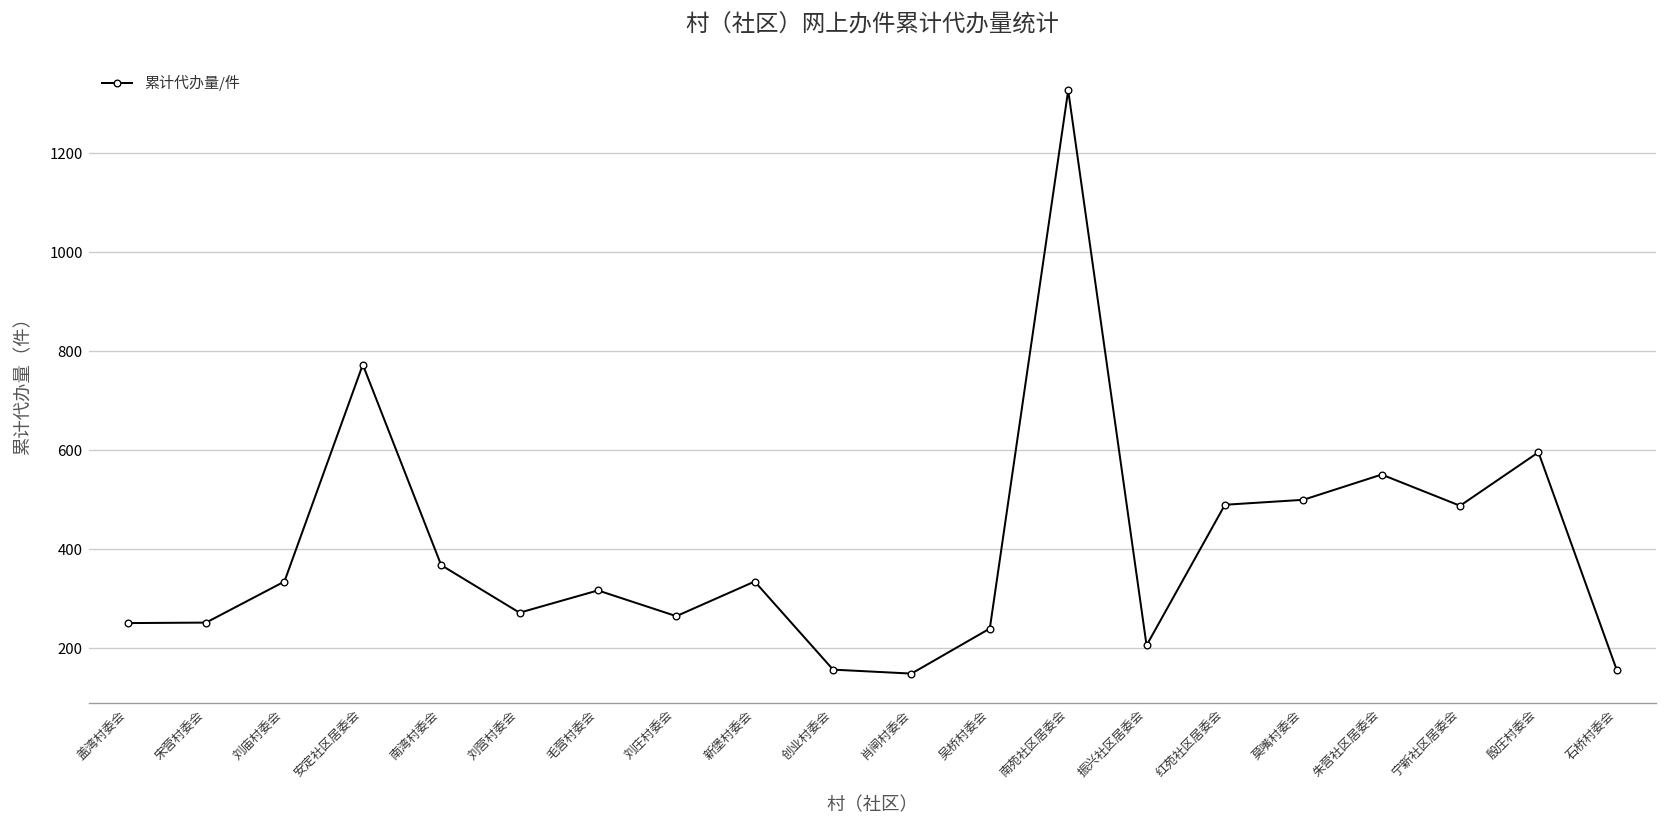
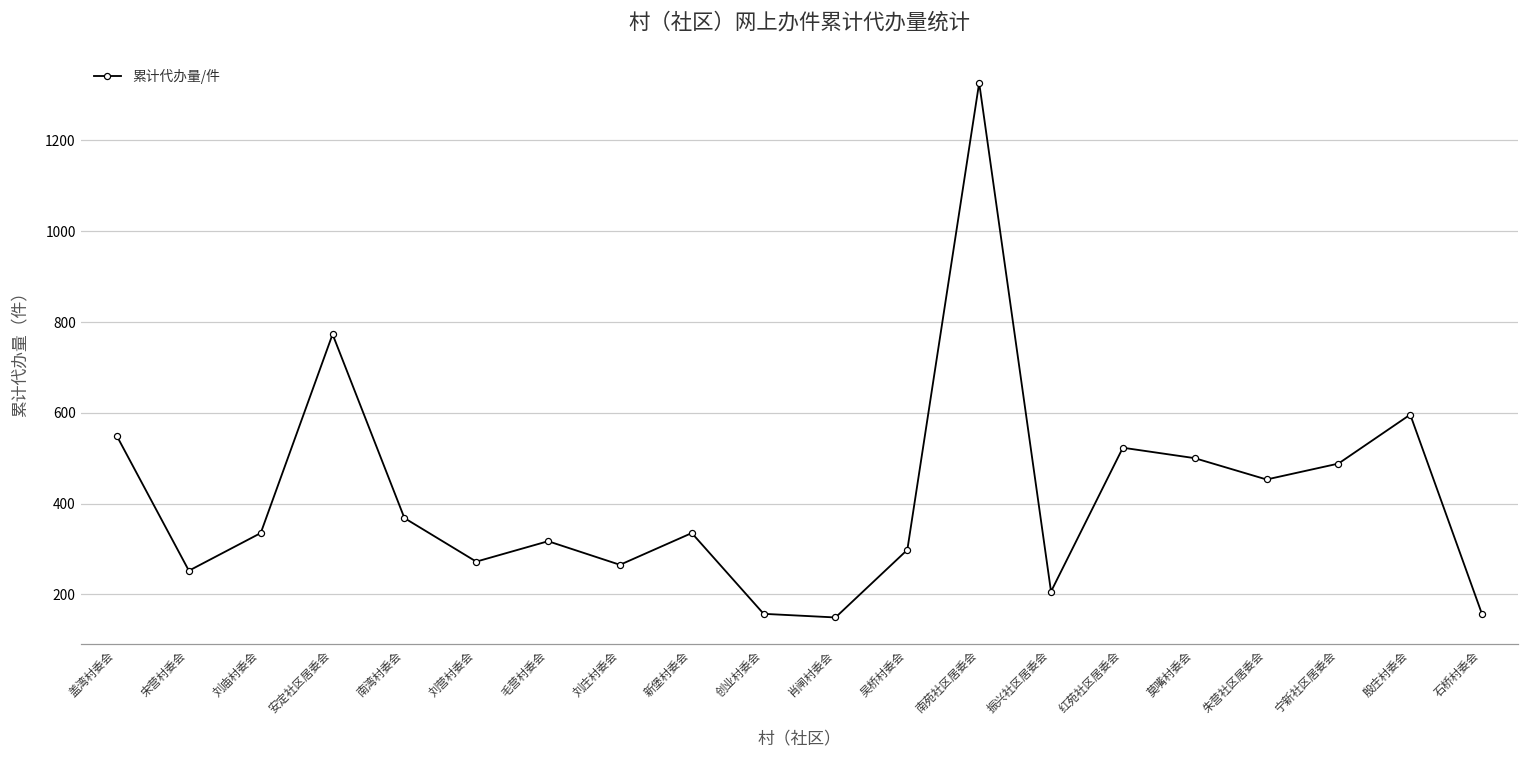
  {
-   "盖湾村委会": 250,
+   "盖湾村委会": 550,
    "宋营村委会": 250,
    "刘庙村委会": 340,
    "安定社区居委会": 770,
    "南湾村委会": 370,
    "刘营村委会": 270,
    "毛营村委会": 320,
    "刘庄村委会": 270,
    "新堡村委会": 340,
    "创业村委会": 160,
    "肖闸村委会": 150,
-   "吴桥村委会": 240,
+   "吴桥村委会": 300,
    "南苑社区居委会": 1330,
    "振兴社区居委会": 210,
-   "红苑社区居委会": 490,
+   "红苑社区居委会": 520,
    "莫嘴村委会": 500,
-   "朱营社区居委会": 550,
+   "朱营社区居委会": 450,
    "宁新社区居委会": 490,
    "殷庄村委会": 600,
    "石桥村委会": 160
  }
